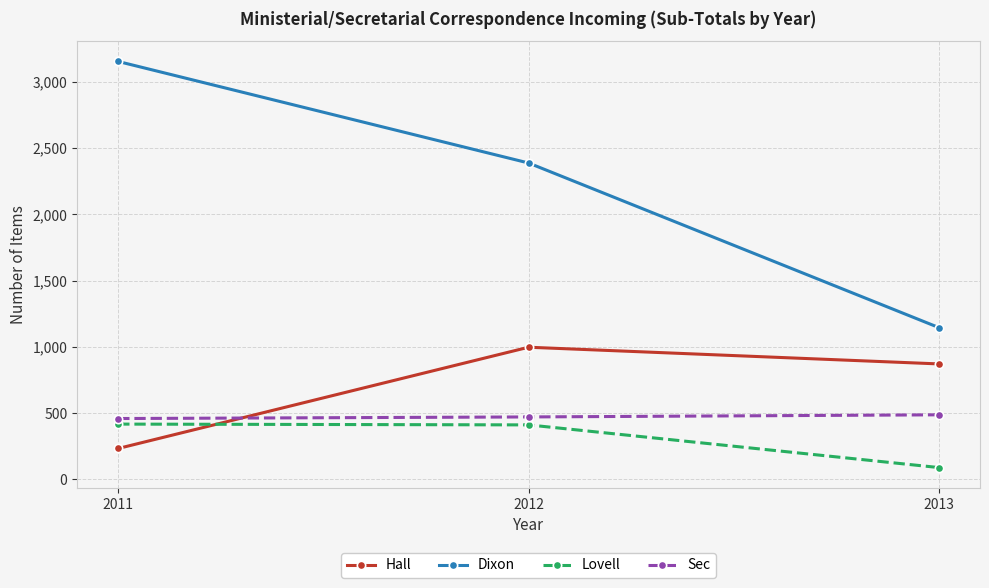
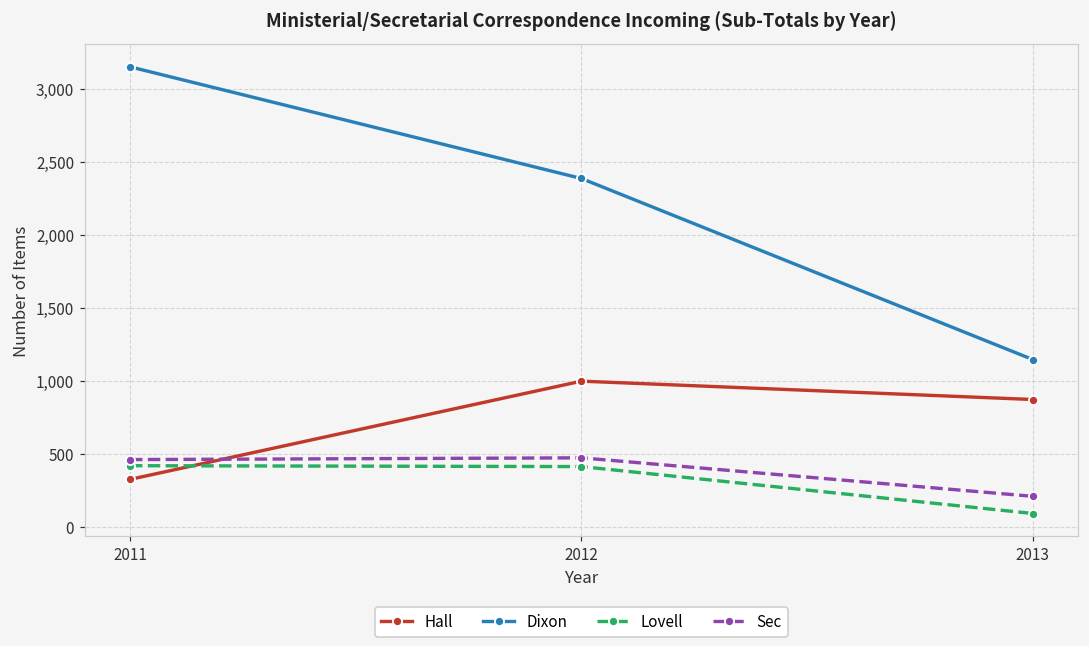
  {
    "Hall": {
-     "2011": "230",
+     "2011": "320",
      "2012": "1,000",
      "2013": "870"
    },
    "Dixon": {
      "2011": "3,150",
      "2012": "2,390",
      "2013": "1,150"
    },
    "Lovell": {
      "2011": "420",
      "2012": "410",
      "2013": "90"
    },
    "Sec": {
      "2011": "460",
      "2012": "470",
-     "2013": "490"
+     "2013": "210"
    }
  }
